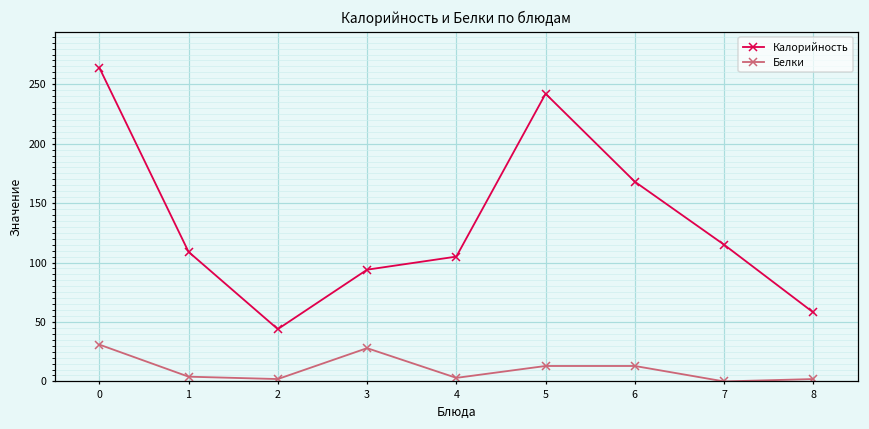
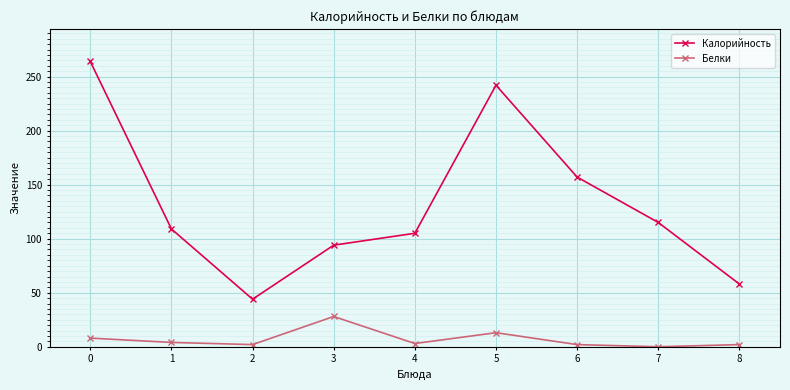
  {
    "Калорийность": {
      "0": 264,
      "1": 109,
      "2": 44,
      "3": 94,
      "4": 105,
      "5": 242,
-     "6": 168,
+     "6": 157,
      "7": 115,
      "8": 58
    },
    "Белки": {
-     "0": 31,
+     "0": 8,
      "1": 4,
      "2": 2,
      "3": 28,
      "4": 3,
      "5": 13,
-     "6": 13,
+     "6": 2,
      "7": 0,
      "8": 2
    }
  }
